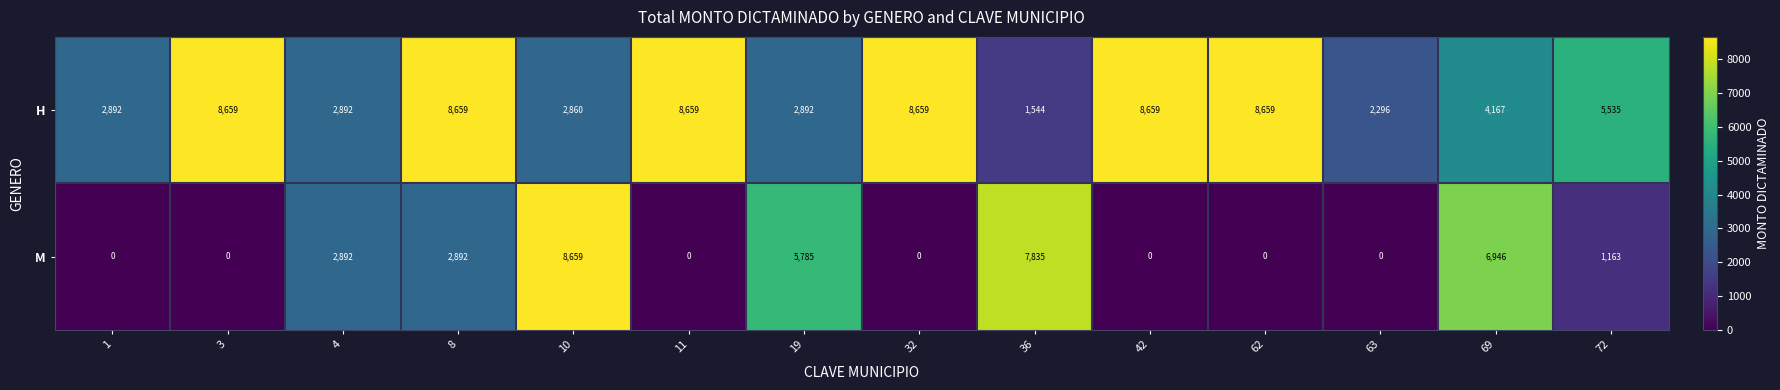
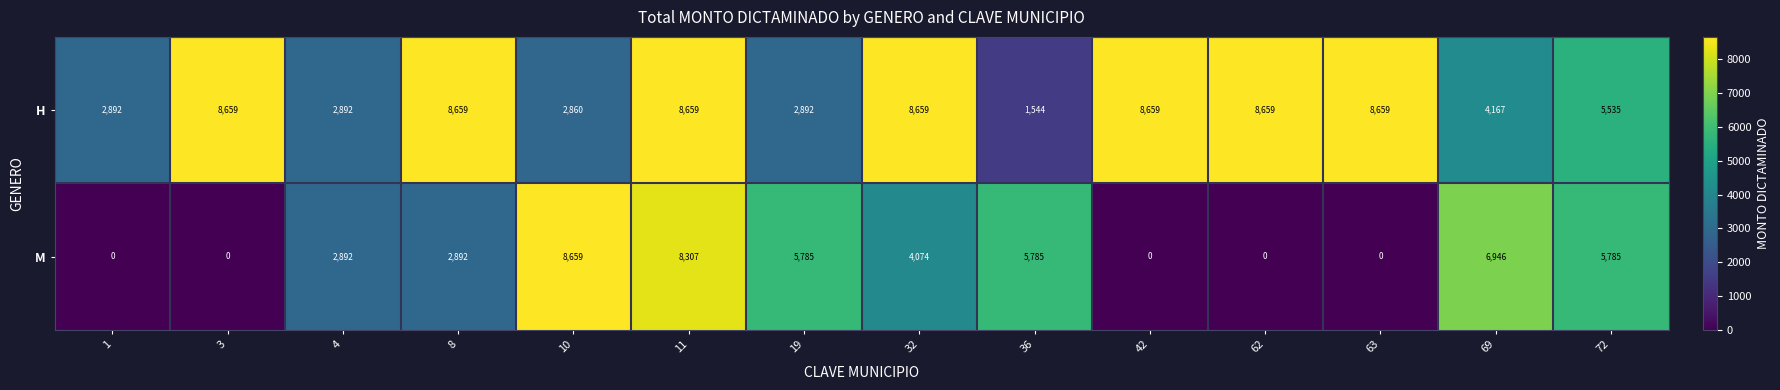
  {
    "H": {
      "1": "2,892",
      "3": "8,659",
      "4": "2,892",
      "8": "8,659",
      "10": "2,860",
      "11": "8,659",
      "19": "2,892",
      "32": "8,659",
      "36": "1,544",
      "42": "8,659",
      "62": "8,659",
-     "63": "2,296",
+     "63": "8,659",
      "69": "4,167",
      "72": "5,535"
    },
    "M": {
      "1": "0",
      "3": "0",
      "4": "2,892",
      "8": "2,892",
      "10": "8,659",
-     "11": "0",
+     "11": "8,307",
      "19": "5,785",
-     "32": "0",
-     "36": "7,835",
+     "32": "4,074",
+     "36": "5,785",
      "42": "0",
      "62": "0",
      "63": "0",
      "69": "6,946",
-     "72": "1,163"
+     "72": "5,785"
    }
  }
